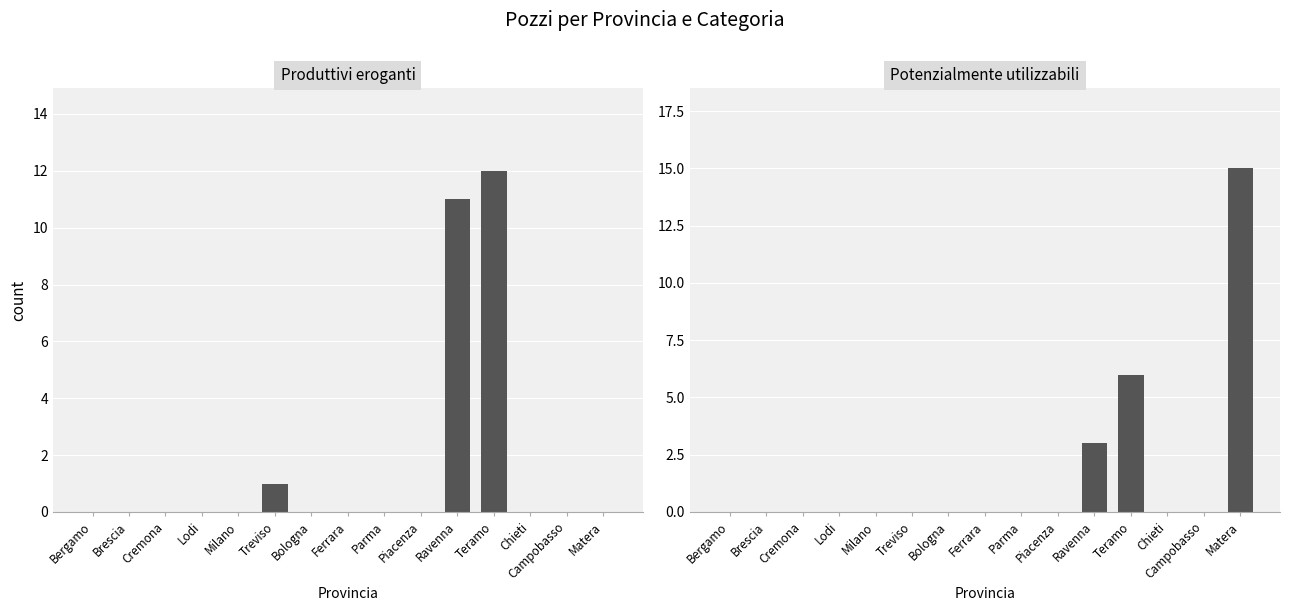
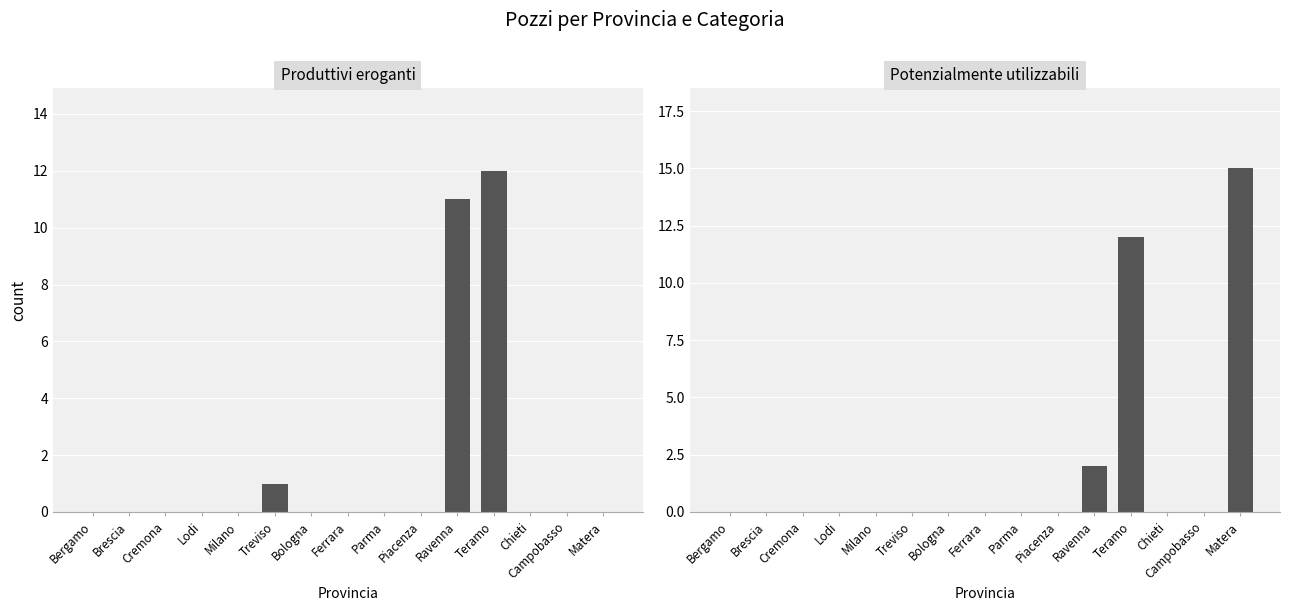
  {
    "Produttivi eroganti": {
      "Bergamo": 0.0,
      "Brescia": 0.0,
      "Cremona": 0.0,
      "Lodi": 0.0,
      "Milano": 0.0,
      "Treviso": 1.0,
      "Bologna": 0.0,
      "Ferrara": 0.0,
      "Parma": 0.0,
      "Piacenza": 0.0,
      "Ravenna": 11.0,
      "Teramo": 12.0,
      "Chieti": 0.0,
      "Campobasso": 0.0,
      "Matera": 0.0
    },
    "Potenzialmente utilizzabili": {
      "Bergamo": 0,
      "Brescia": 0,
      "Cremona": 0,
      "Lodi": 0,
      "Milano": 0,
      "Treviso": 0,
      "Bologna": 0,
      "Ferrara": 0,
      "Parma": 0,
      "Piacenza": 0,
-     "Ravenna": 3,
-     "Teramo": 6,
+     "Ravenna": 2,
+     "Teramo": 12,
      "Chieti": 0,
      "Campobasso": 0,
      "Matera": 15
    }
  }
